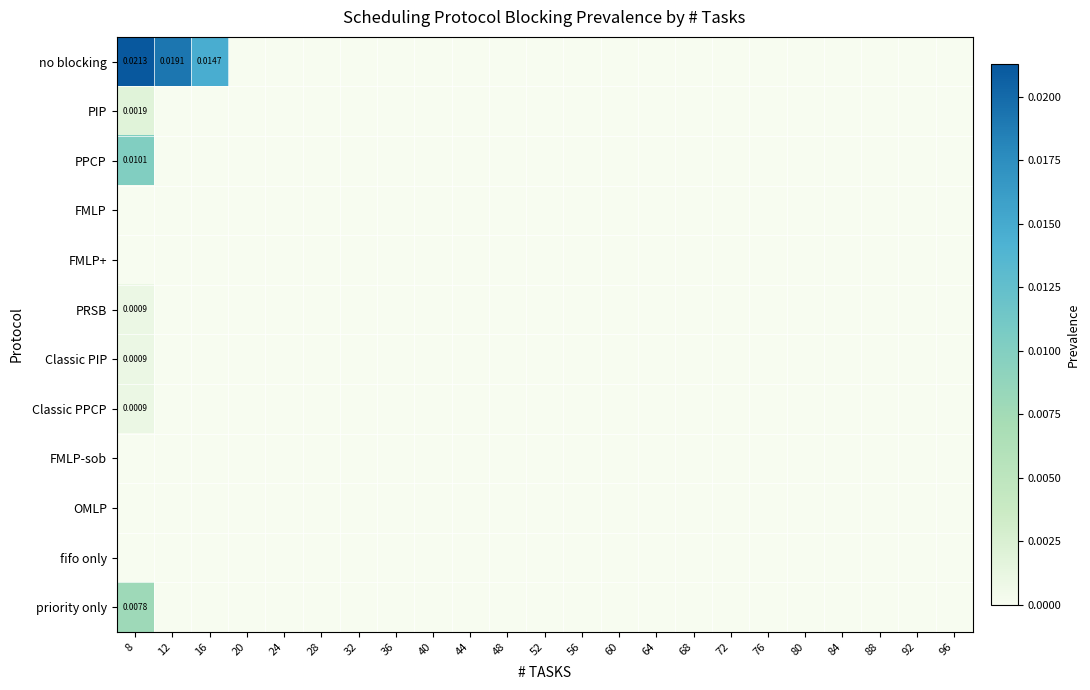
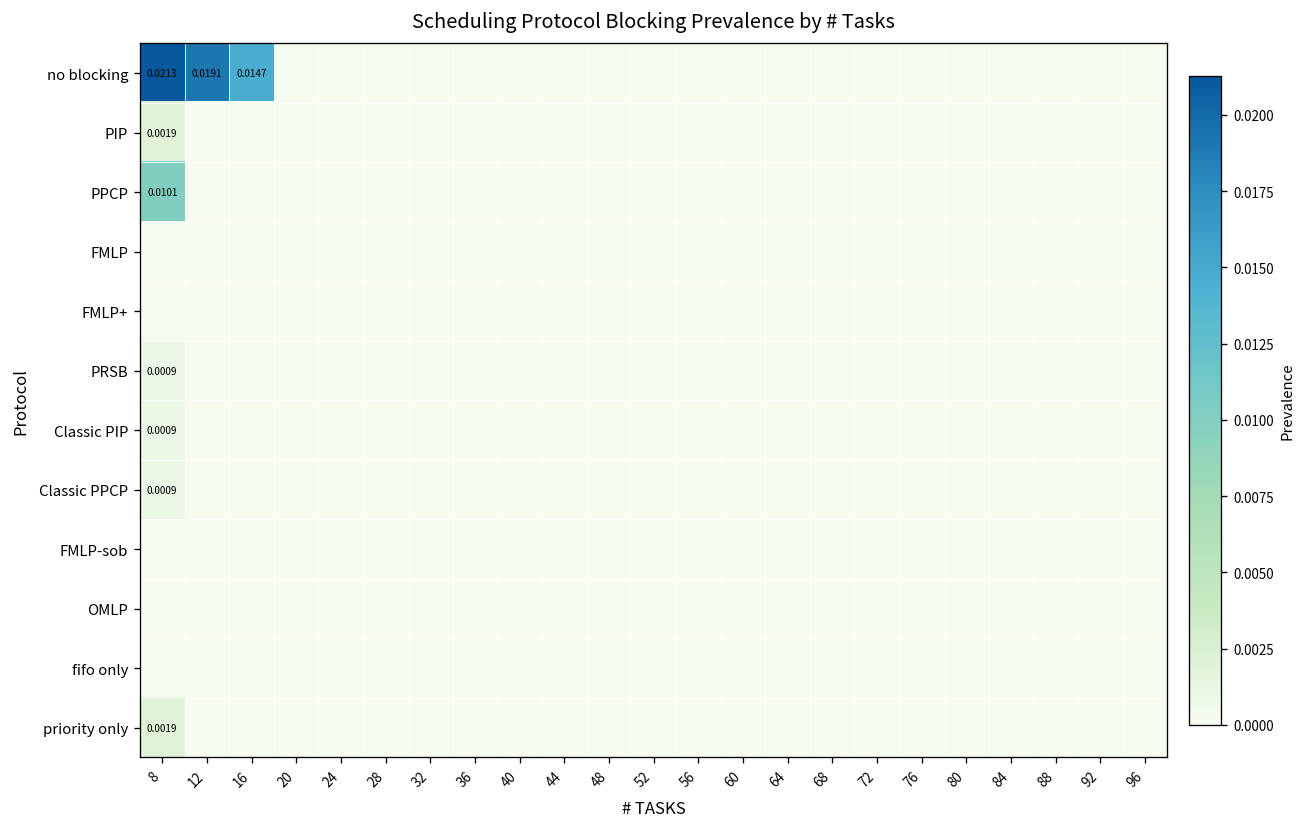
  {
    "no blocking": {
      "8": 0.0213,
      "12": 0.0191,
      "16": 0.0147
    },
    "PIP": {
      "8": 0.0019
    },
    "PPCP": {
      "8": 0.0101
    },
    "PRSB": {
      "8": 0.0009
    },
    "Classic PIP": {
      "8": 0.0009
    },
    "Classic PPCP": {
      "8": 0.0009
    },
    "priority only": {
-     "8": 0.0078
+     "8": 0.0019
    }
  }
